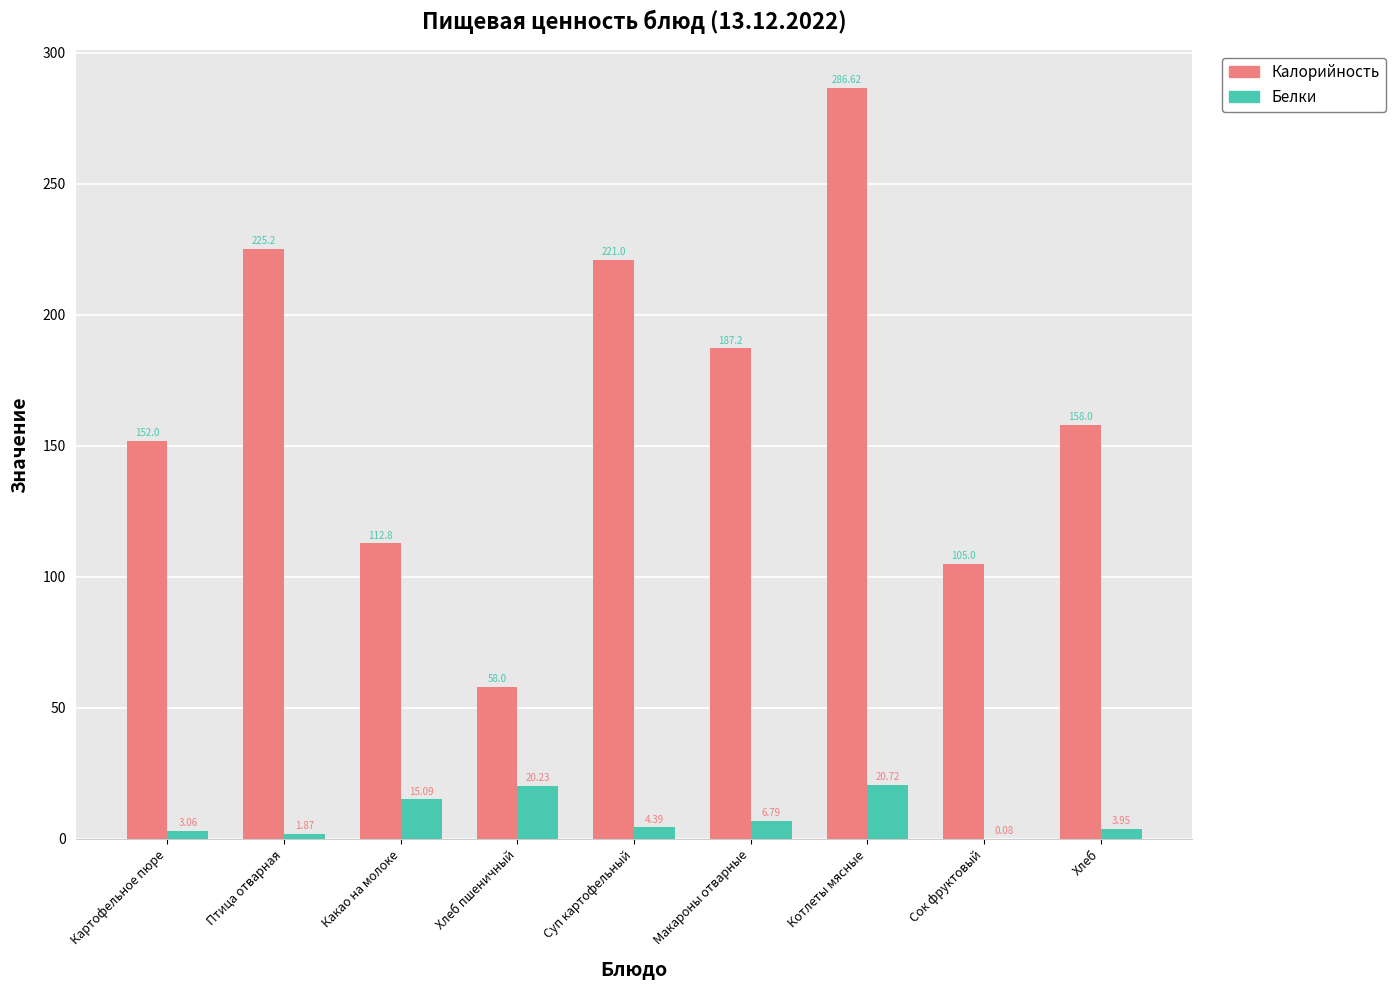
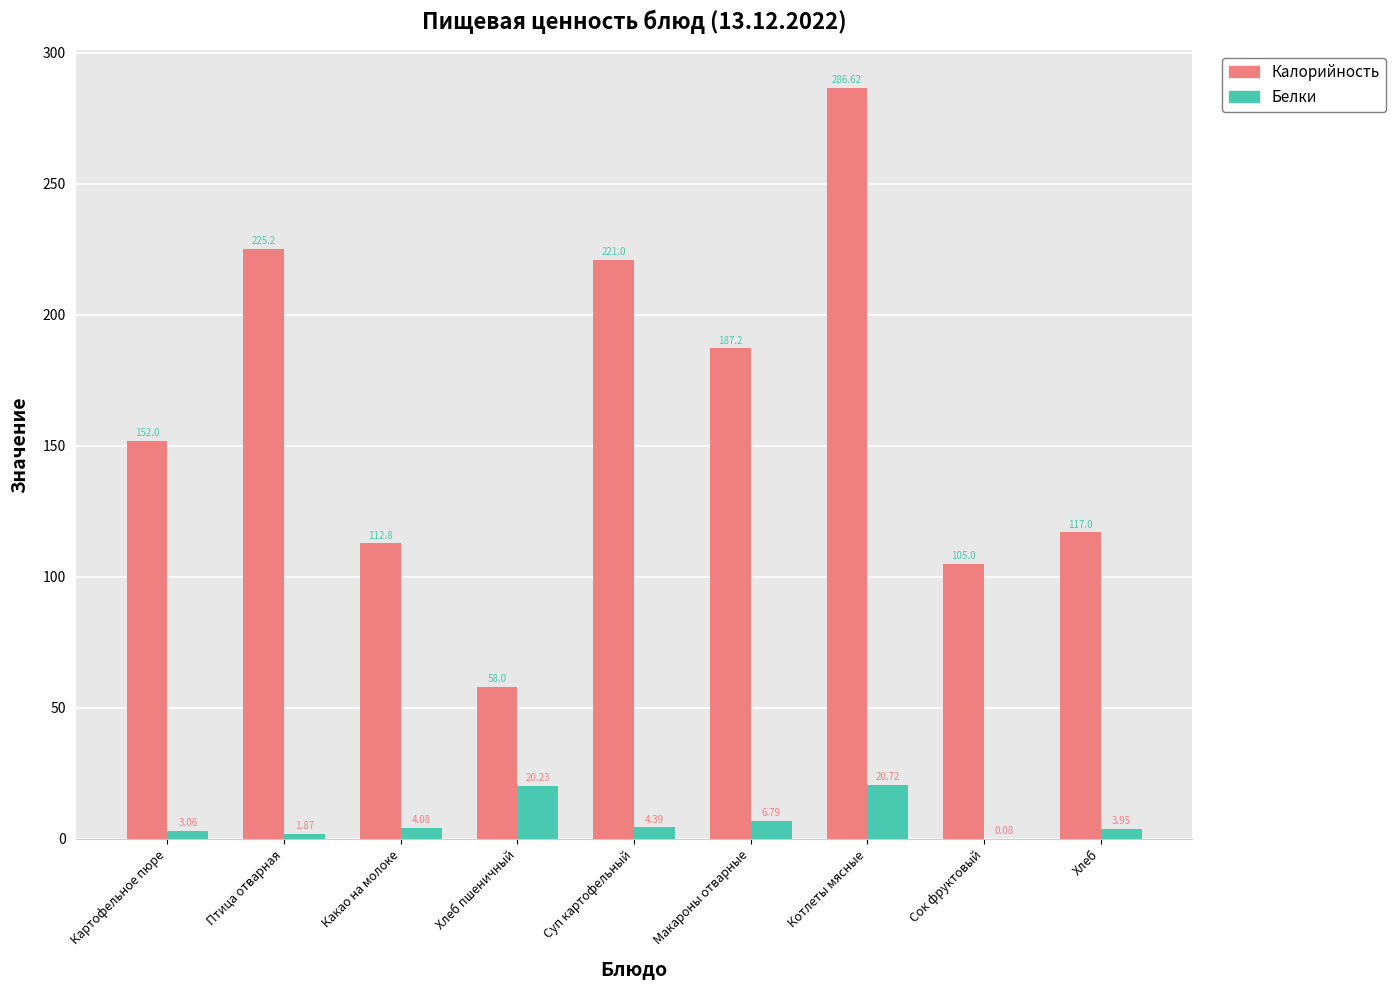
  {
    "Калорийность": {
      "Картофельное пюре": 152.0,
      "Птица отварная": 225.2,
      "Какао на молоке": 112.8,
      "Хлеб пшеничный": 58.0,
      "Суп картофельный": 221.0,
      "Макароны отварные": 187.2,
      "Котлеты мясные": 286.62,
      "Сок фруктовый": 105.0,
-     "Хлеб": 158.0
+     "Хлеб": 117.0
    },
    "Белки": {
      "Картофельное пюре": 3.06,
      "Птица отварная": 1.87,
-     "Какао на молоке": 15.09,
+     "Какао на молоке": 4.08,
      "Хлеб пшеничный": 20.23,
      "Суп картофельный": 4.39,
      "Макароны отварные": 6.79,
      "Котлеты мясные": 20.72,
      "Сок фруктовый": 0.08,
      "Хлеб": 3.95
    }
  }
